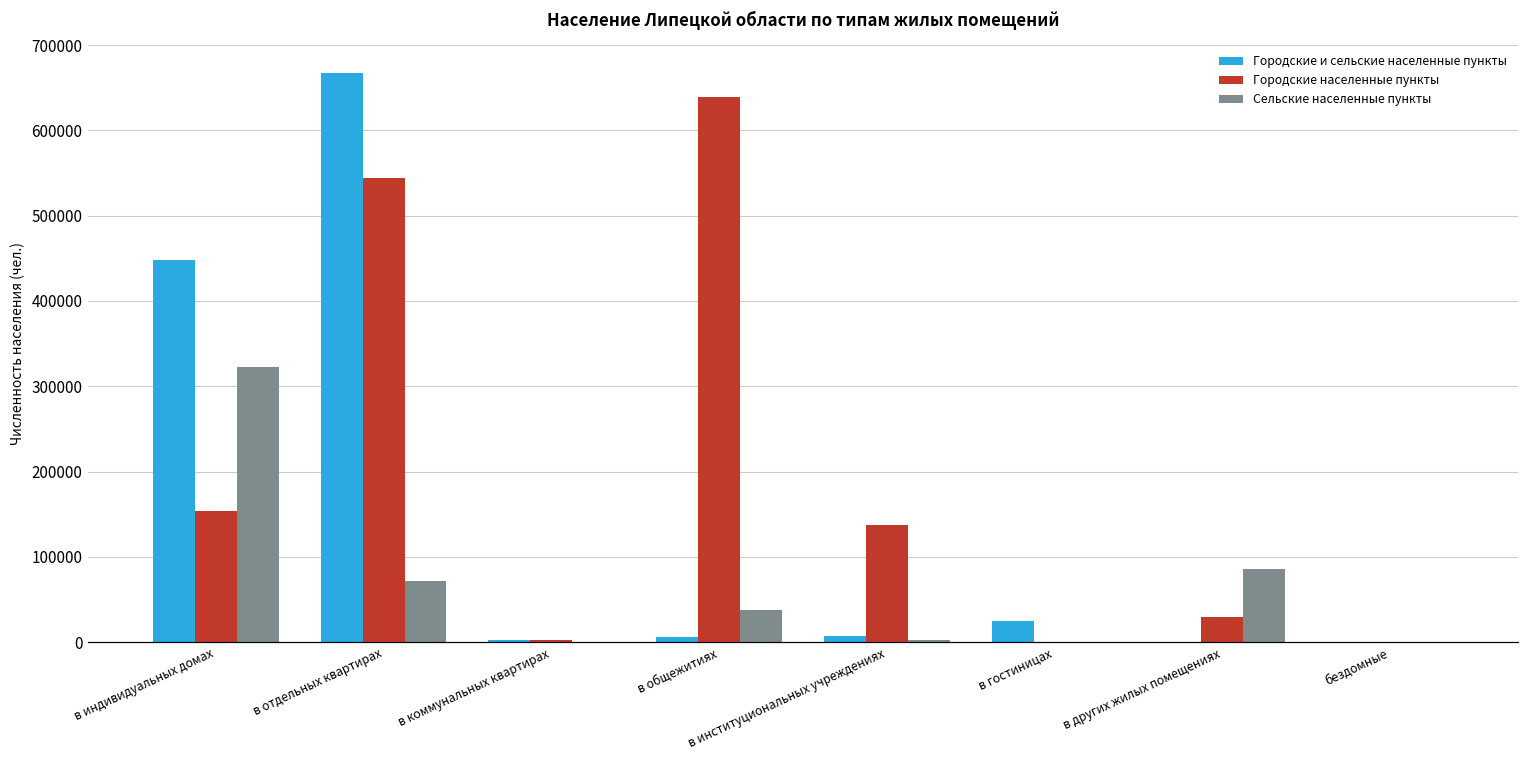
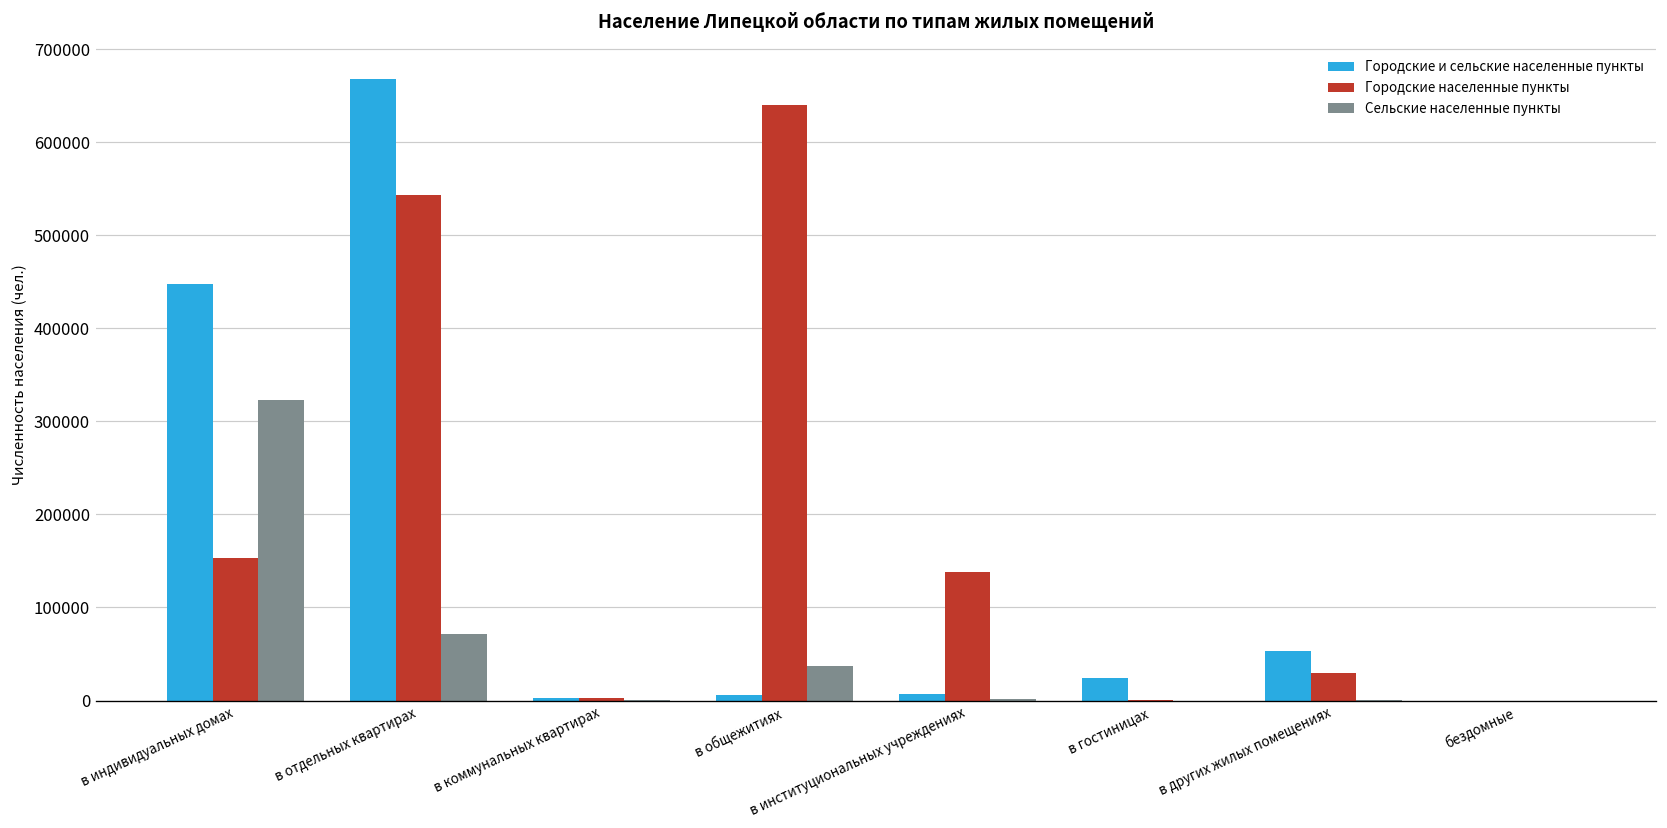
  {
    "Городские и сельские населенные пункты": {
      "в индивидуальных домах": 450000,
      "в отдельных квартирах": 670000,
      "в общежитиях": 10000,
      "в институциональных учреждениях": 10000,
      "в гостиницах": 20000,
-     "в других жилых помещениях": 0
+     "в других жилых помещениях": 50000
    },
    "Городские населенные пункты": {
      "в индивидуальных домах": 150000,
      "в отдельных квартирах": 540000,
      "в общежитиях": 640000,
      "в институциональных учреждениях": 140000,
      "в других жилых помещениях": 30000
    },
    "Сельские населенные пункты": {
      "в индивидуальных домах": 320000,
      "в отдельных квартирах": 70000,
      "в общежитиях": 40000,
-     "в других жилых помещениях": 90000
+     "в других жилых помещениях": 0
    }
  }
